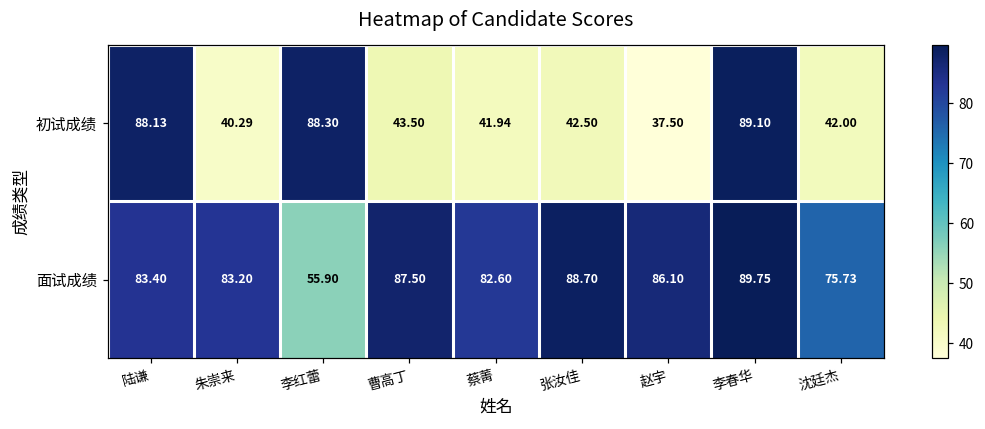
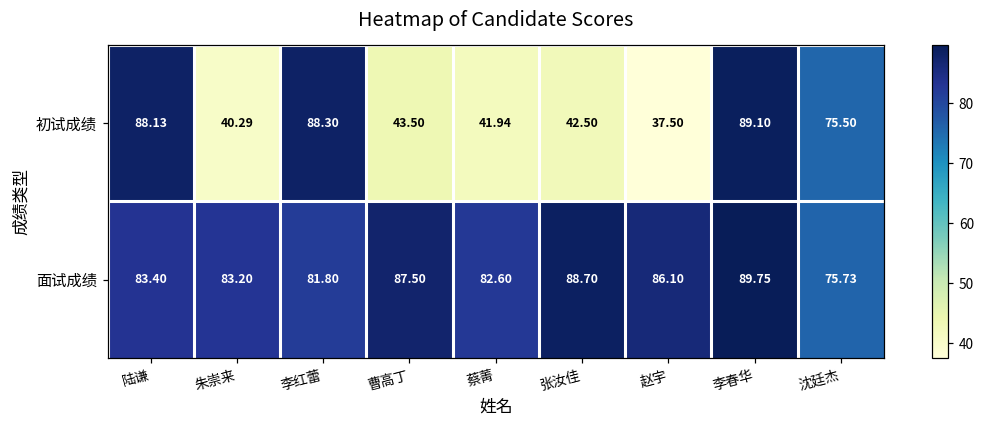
  {
    "初试成绩": {
      "陆谦": 88.13,
      "朱崇来": 40.29,
      "李红蕾": 88.30,
      "曹高丁": 43.50,
      "蔡菁": 41.94,
      "张汝佳": 42.50,
      "赵宇": 37.50,
      "李春华": 89.10,
-     "沈廷杰": 42.00
+     "沈廷杰": 75.50
    },
    "面试成绩": {
      "陆谦": 83.40,
      "朱崇来": 83.20,
-     "李红蕾": 55.90,
+     "李红蕾": 81.80,
      "曹高丁": 87.50,
      "蔡菁": 82.60,
      "张汝佳": 88.70,
      "赵宇": 86.10,
      "李春华": 89.75,
      "沈廷杰": 75.73
    }
  }
